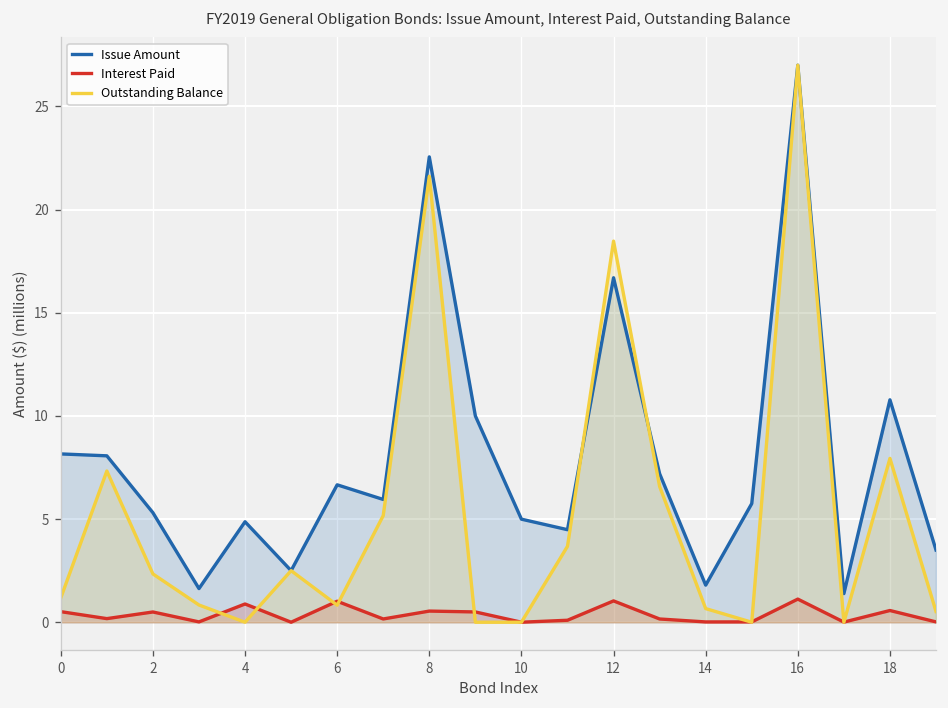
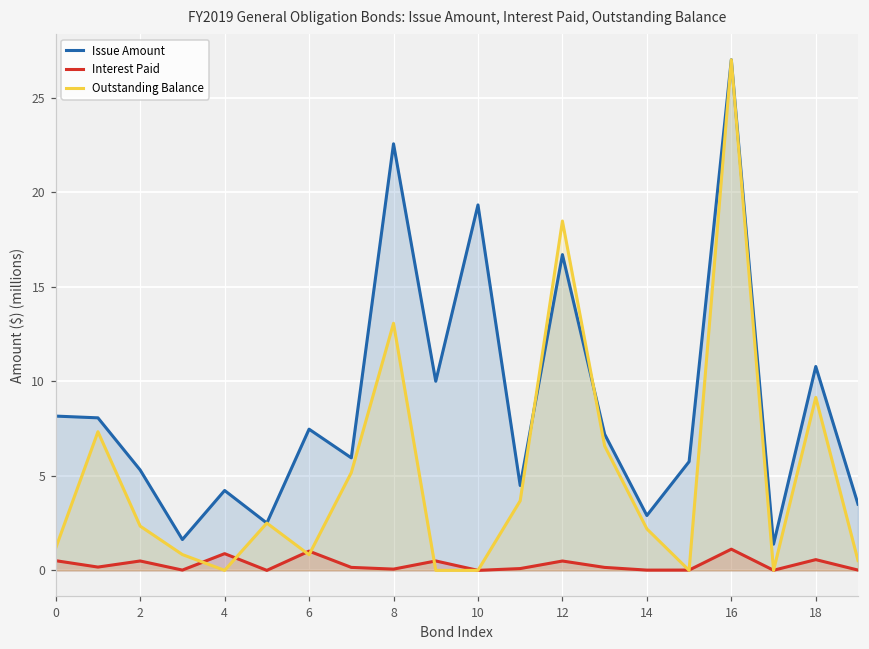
  {
    "Issue Amount": {
      "0": 8.2,
      "2": 5.3,
-     "4": 4.9,
-     "6": 6.7,
+     "4": 4.2,
+     "6": 7.5,
      "8": 22.6,
-     "10": 5.0,
+     "10": 19.3,
      "12": 16.7,
-     "14": 1.8,
+     "14": 2.9,
      "18": 10.8
    },
    "Interest Paid": {
      "0": 0.5,
      "2": 0.5,
      "4": 0.9,
      "6": 1.0,
-     "8": 0.5,
-     "12": 1.0,
+     "8": 0.1,
+     "12": 0.5,
      "14": 0.0,
      "16": 1.1,
      "18": 0.6
    },
    "Outstanding Balance": {
      "0": 1.2,
      "2": 2.3,
      "4": 0.0,
      "6": 0.8,
-     "8": 21.6,
+     "8": 13.1,
      "12": 18.5,
-     "14": 0.7,
-     "18": 7.9
+     "14": 2.2,
+     "18": 9.1
    }
  }
